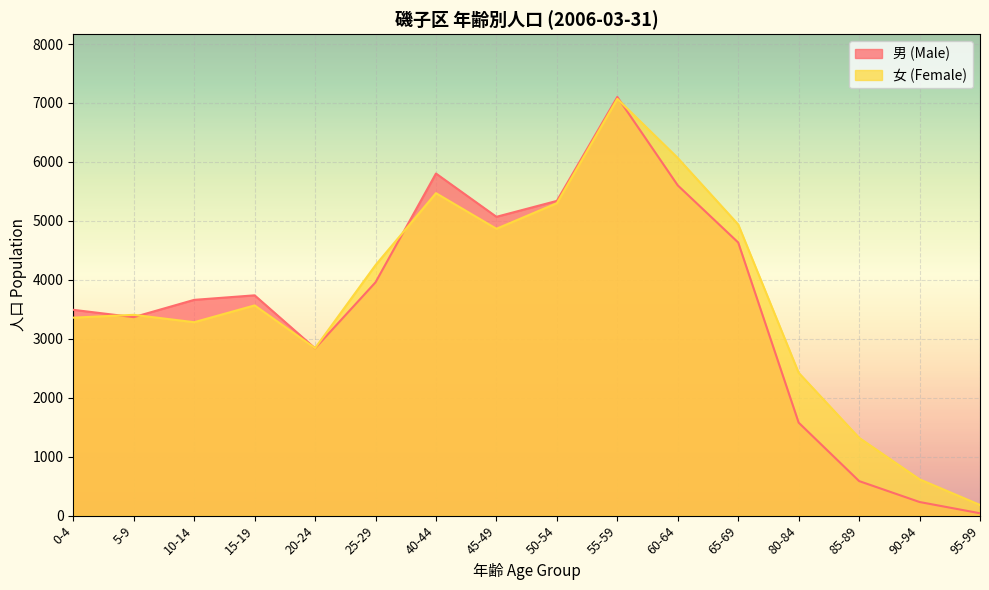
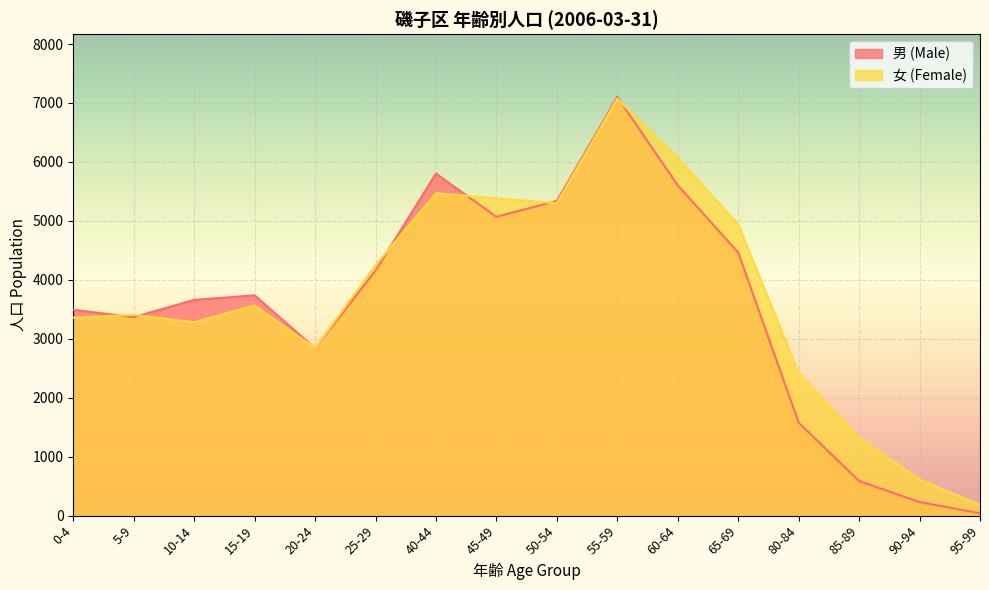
  {
    "男 (Male)": {
      "0-4": 3500,
      "10-14": 3700,
      "15-19": 3700,
-     "25-29": 4000,
+     "25-29": 4200,
      "40-44": 5800,
      "45-49": 5100,
      "60-64": 5600,
-     "65-69": 4600,
+     "65-69": 4500,
      "80-84": 1600,
      "85-89": 600,
      "90-94": 200,
      "95-99": 0
    },
    "女 (Female)": {
      "0-4": 3400,
      "10-14": 3300,
      "15-19": 3600,
      "25-29": 4200,
      "40-44": 5500,
-     "45-49": 4900,
+     "45-49": 5400,
      "60-64": 6100,
      "65-69": 4900,
      "80-84": 2400,
      "85-89": 1300,
      "90-94": 600,
      "95-99": 200
    }
  }
